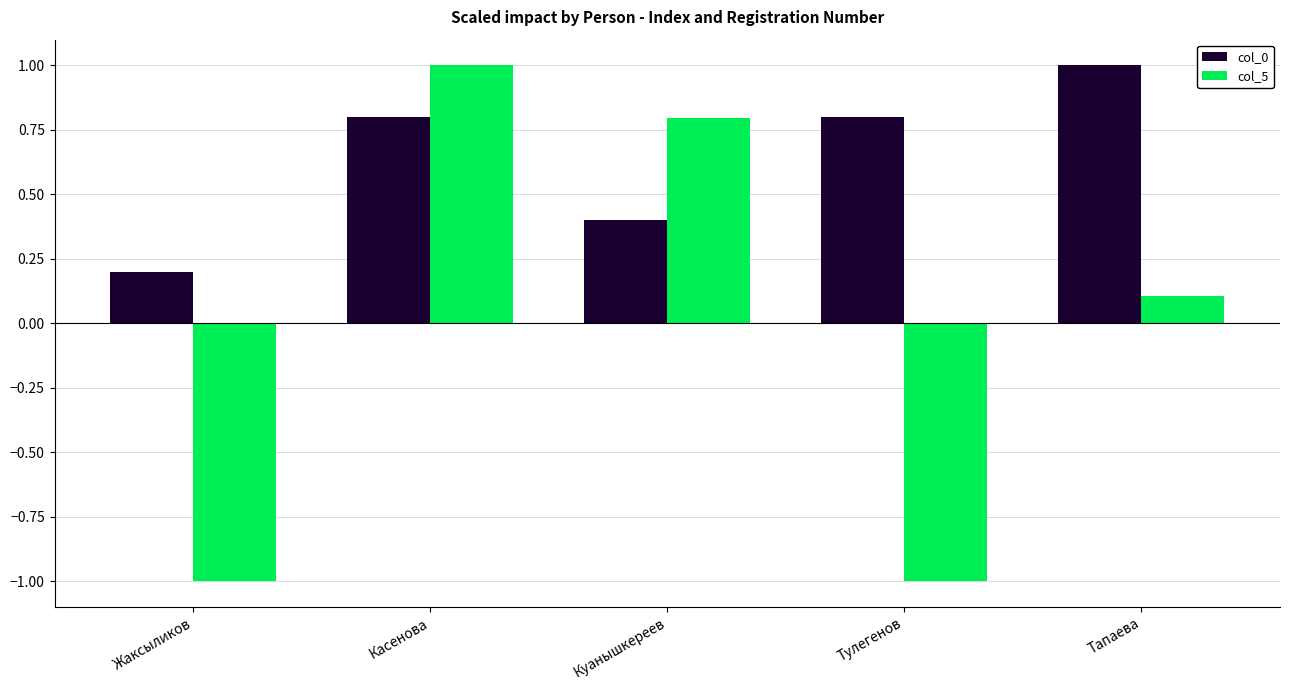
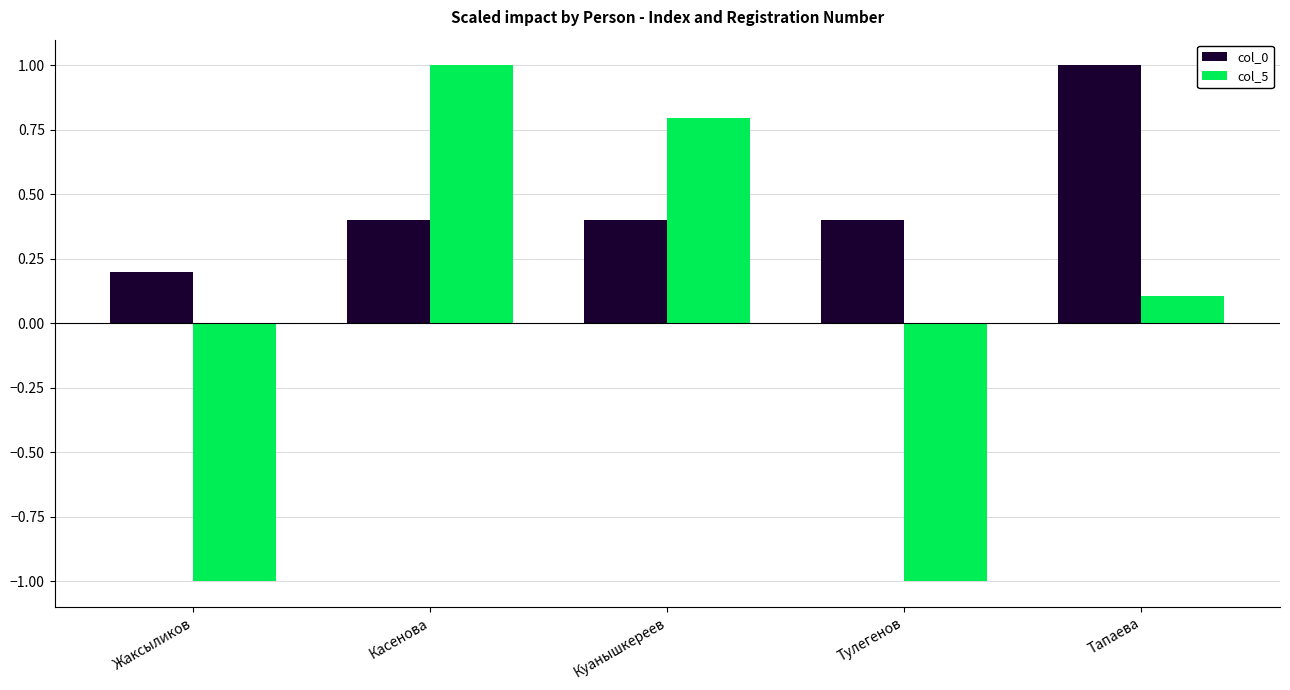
  {
    "col_0": {
      "Жаксыликов": 0.20,
-     "Касенова": 0.80,
+     "Касенова": 0.40,
      "Куанышкереев": 0.40,
-     "Тулегенов": 0.80,
+     "Тулегенов": 0.40,
      "Тапаева": 1.00
    },
    "col_5": {
      "Жаксыликов": -1.00,
      "Касенова": 1.00,
      "Куанышкереев": 0.80,
      "Тулегенов": -1.00,
      "Тапаева": 0.11
    }
  }
